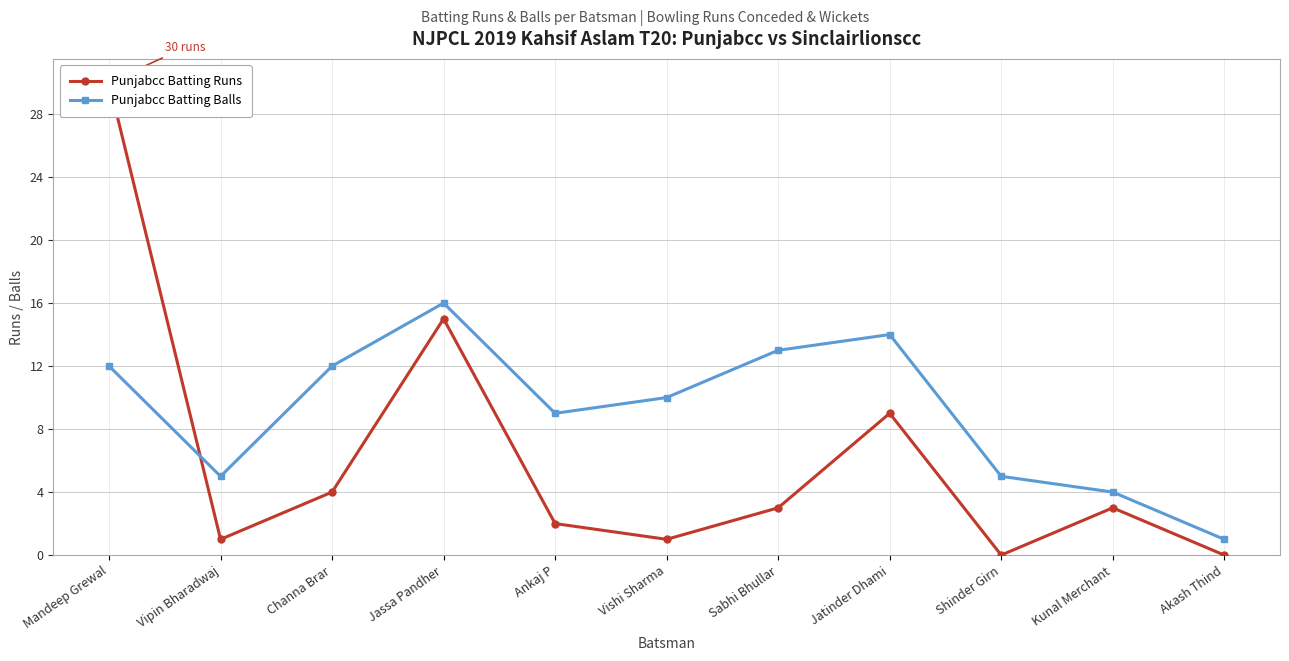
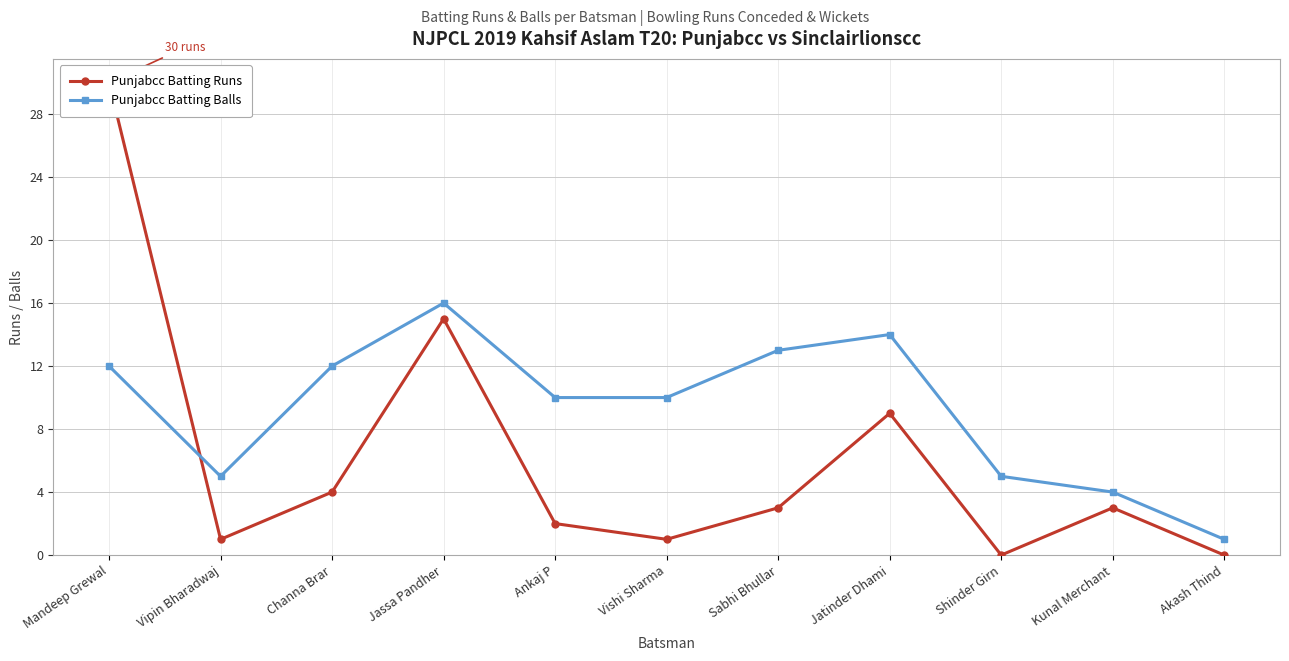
  {
    "Punjabcc Batting Runs": {
      "Vipin Bharadwaj": 1,
      "Channa Brar": 4,
      "Jassa Pandher": 15,
      "Ankaj P": 2,
      "Vishi Sharma": 1,
      "Sabhi Bhullar": 3,
      "Jatinder Dhami": 9,
      "Shinder Girn": 0,
      "Kunal Merchant": 3,
      "Akash Thind": 0
    },
    "Punjabcc Batting Balls": {
      "Mandeep Grewal": 12,
      "Vipin Bharadwaj": 5,
      "Channa Brar": 12,
      "Jassa Pandher": 16,
-     "Ankaj P": 9,
+     "Ankaj P": 10,
      "Vishi Sharma": 10,
      "Sabhi Bhullar": 13,
      "Jatinder Dhami": 14,
      "Shinder Girn": 5,
      "Kunal Merchant": 4,
      "Akash Thind": 1
    }
  }
